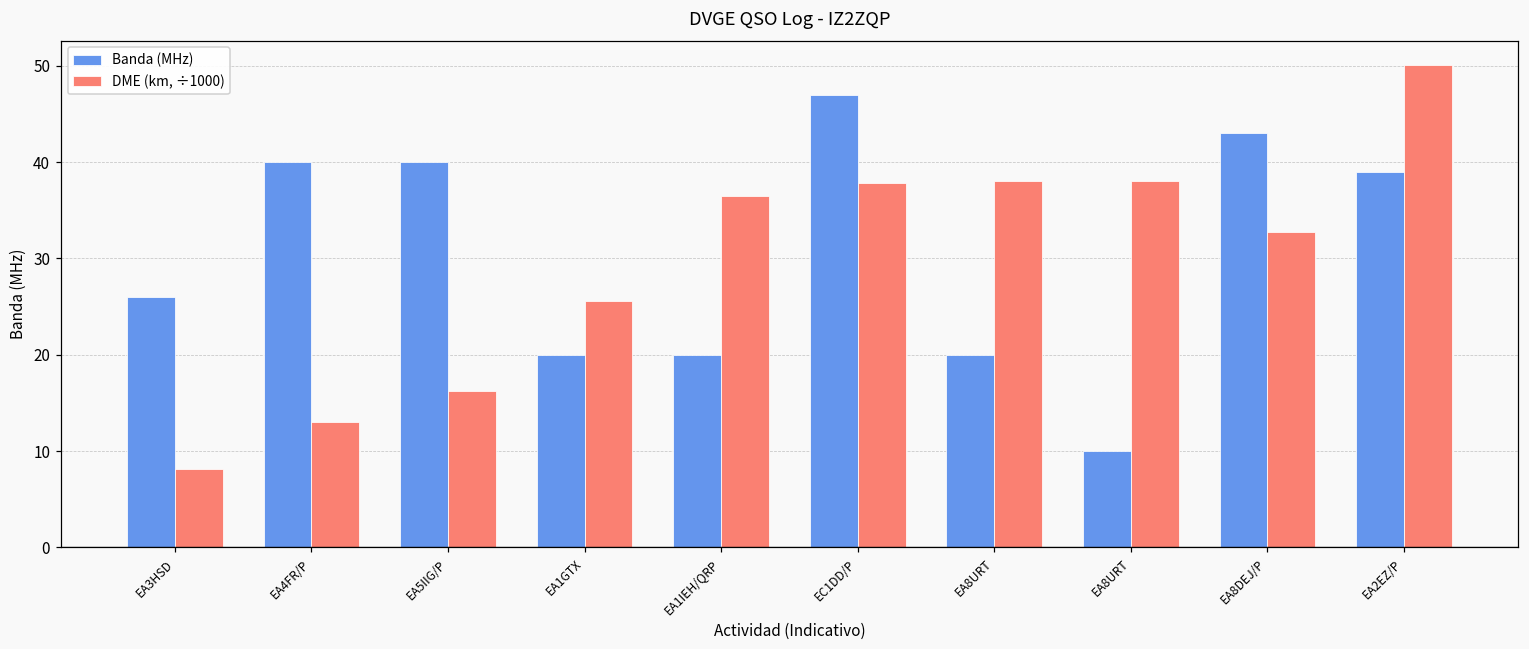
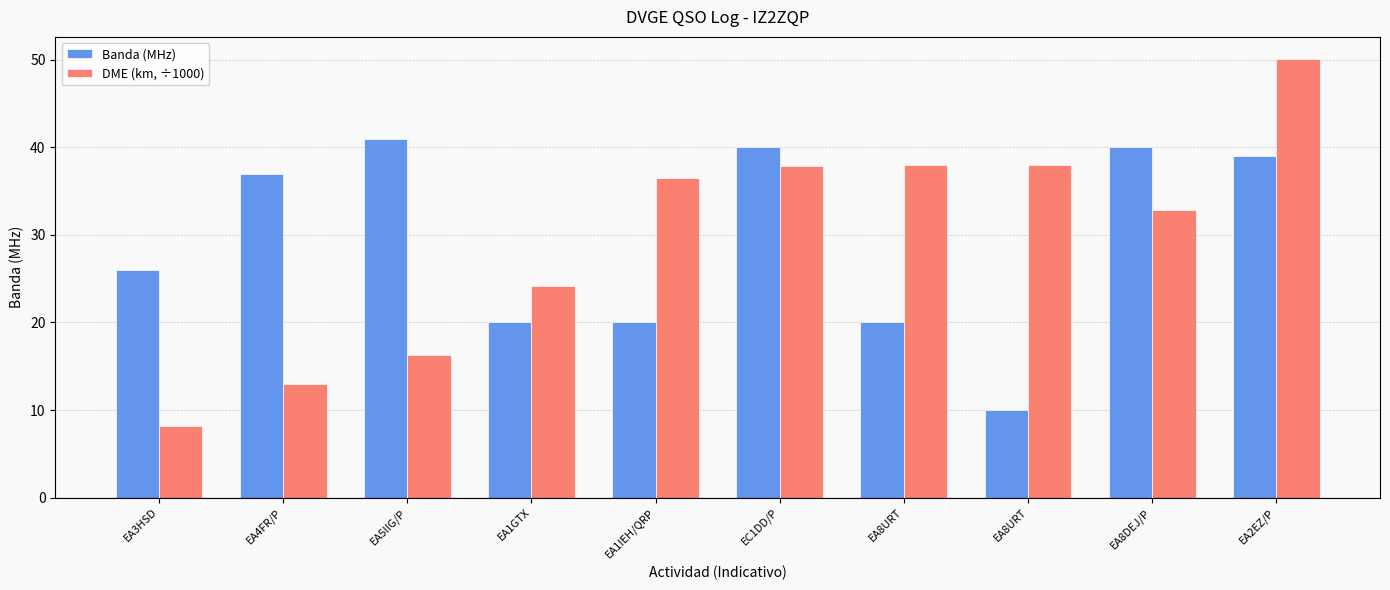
  {
    "Banda (MHz)": {
      "EA3HSD": 26,
-     "EA4FR/P": 40,
-     "EA5IIG/P": 40,
+     "EA4FR/P": 37,
+     "EA5IIG/P": 41,
      "EA1GTX": 20,
      "EA1IEH/QRP": 20,
-     "EC1DD/P": 47,
-     "EA8DEJ/P": 43,
+     "EC1DD/P": 40,
+     "EA8DEJ/P": 40,
      "EA2EZ/P": 39
    },
    "DME (km, ÷1000)": {
      "EA3HSD": 8,
      "EA4FR/P": 13,
      "EA5IIG/P": 16,
-     "EA1GTX": 26,
+     "EA1GTX": 24,
      "EA1IEH/QRP": 36,
      "EC1DD/P": 38,
      "EA8DEJ/P": 33,
      "EA2EZ/P": 50
    }
  }
